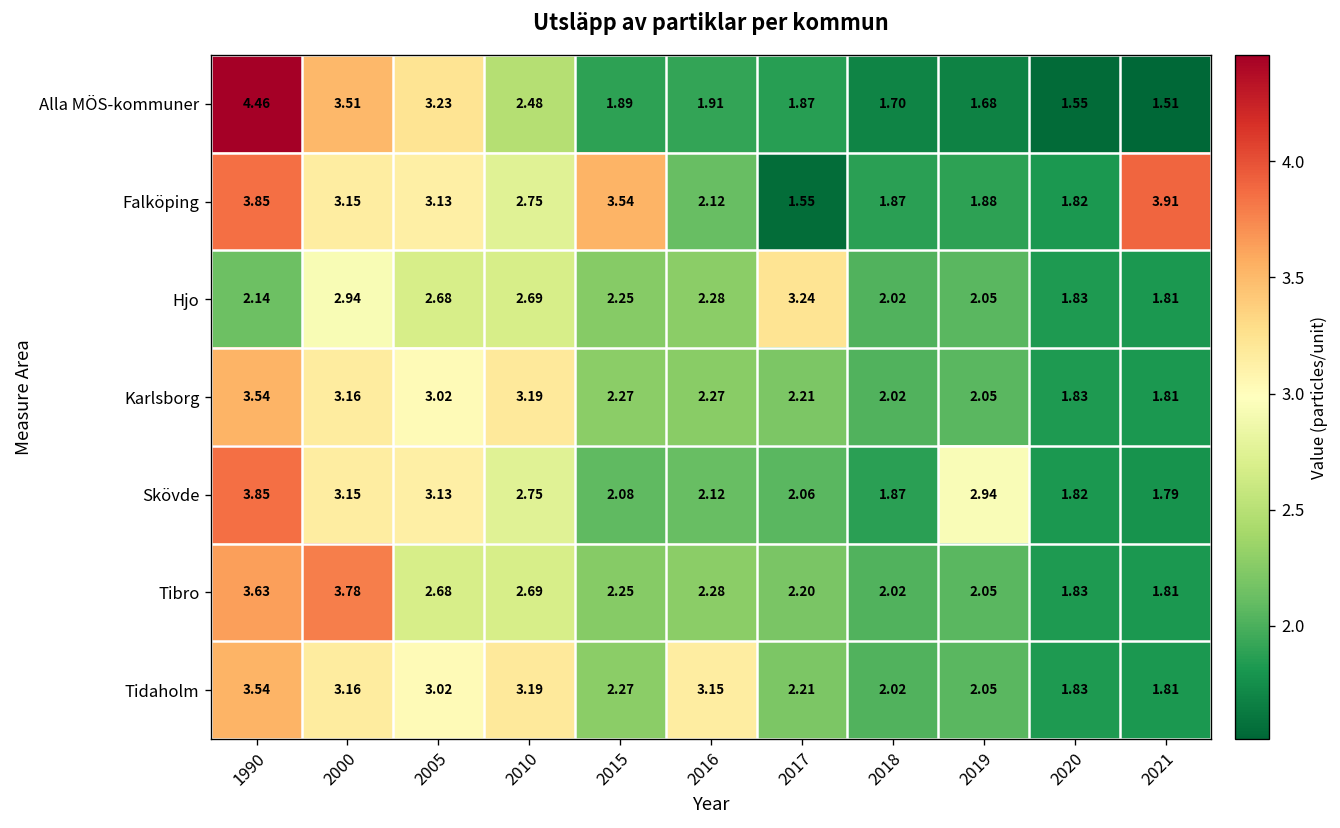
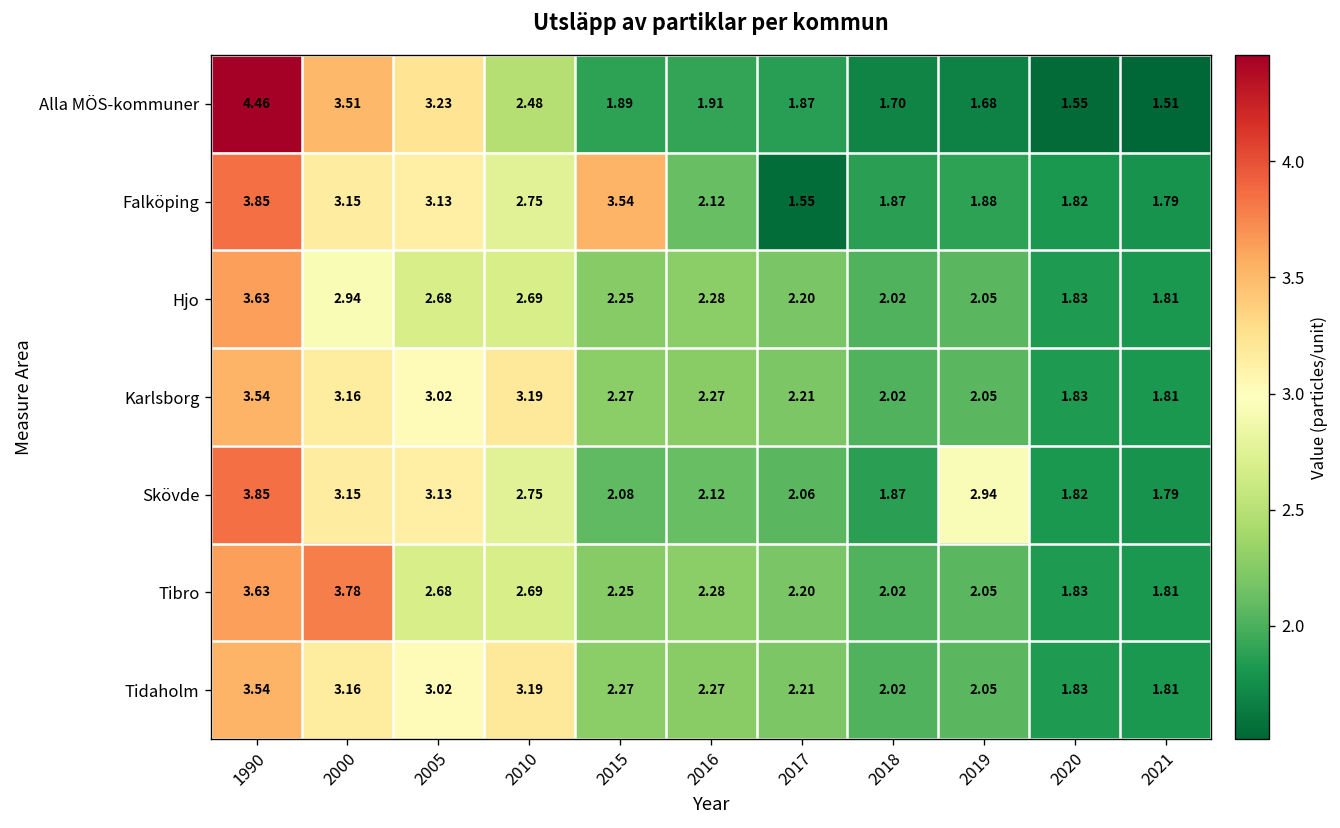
  {
    "Alla MÖS-kommuner": {
      "1990": 4.46,
      "2000": 3.51,
      "2005": 3.23,
      "2010": 2.48,
      "2015": 1.89,
      "2016": 1.91,
      "2017": 1.87,
      "2018": 1.70,
      "2019": 1.68,
      "2020": 1.55,
      "2021": 1.51
    },
    "Falköping": {
      "1990": 3.85,
      "2000": 3.15,
      "2005": 3.13,
      "2010": 2.75,
      "2015": 3.54,
      "2016": 2.12,
      "2017": 1.55,
      "2018": 1.87,
      "2019": 1.88,
      "2020": 1.82,
-     "2021": 3.91
+     "2021": 1.79
    },
    "Hjo": {
-     "1990": 2.14,
+     "1990": 3.63,
      "2000": 2.94,
      "2005": 2.68,
      "2010": 2.69,
      "2015": 2.25,
      "2016": 2.28,
-     "2017": 3.24,
+     "2017": 2.20,
      "2018": 2.02,
      "2019": 2.05,
      "2020": 1.83,
      "2021": 1.81
    },
    "Karlsborg": {
      "1990": 3.54,
      "2000": 3.16,
      "2005": 3.02,
      "2010": 3.19,
      "2015": 2.27,
      "2016": 2.27,
      "2017": 2.21,
      "2018": 2.02,
      "2019": 2.05,
      "2020": 1.83,
      "2021": 1.81
    },
    "Skövde": {
      "1990": 3.85,
      "2000": 3.15,
      "2005": 3.13,
      "2010": 2.75,
      "2015": 2.08,
      "2016": 2.12,
      "2017": 2.06,
      "2018": 1.87,
      "2019": 2.94,
      "2020": 1.82,
      "2021": 1.79
    },
    "Tibro": {
      "1990": 3.63,
      "2000": 3.78,
      "2005": 2.68,
      "2010": 2.69,
      "2015": 2.25,
      "2016": 2.28,
      "2017": 2.20,
      "2018": 2.02,
      "2019": 2.05,
      "2020": 1.83,
      "2021": 1.81
    },
    "Tidaholm": {
      "1990": 3.54,
      "2000": 3.16,
      "2005": 3.02,
      "2010": 3.19,
      "2015": 2.27,
-     "2016": 3.15,
+     "2016": 2.27,
      "2017": 2.21,
      "2018": 2.02,
      "2019": 2.05,
      "2020": 1.83,
      "2021": 1.81
    }
  }
